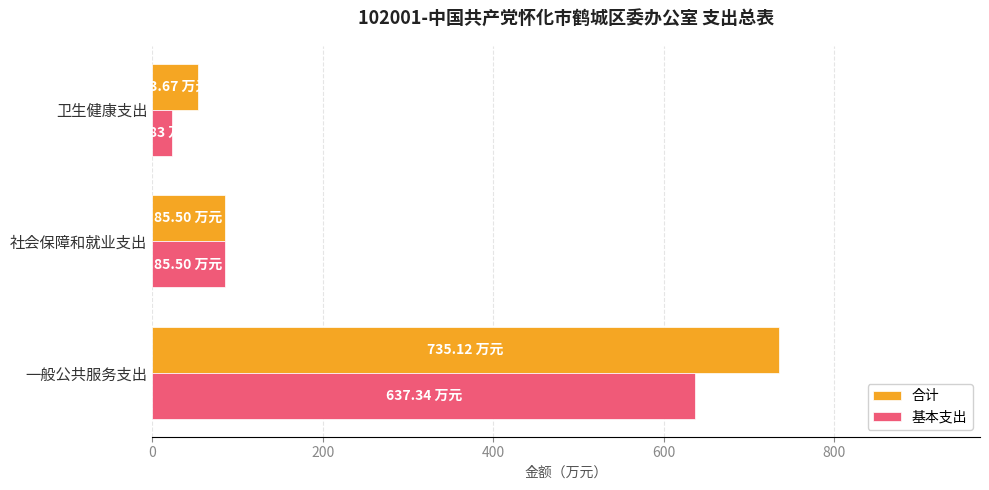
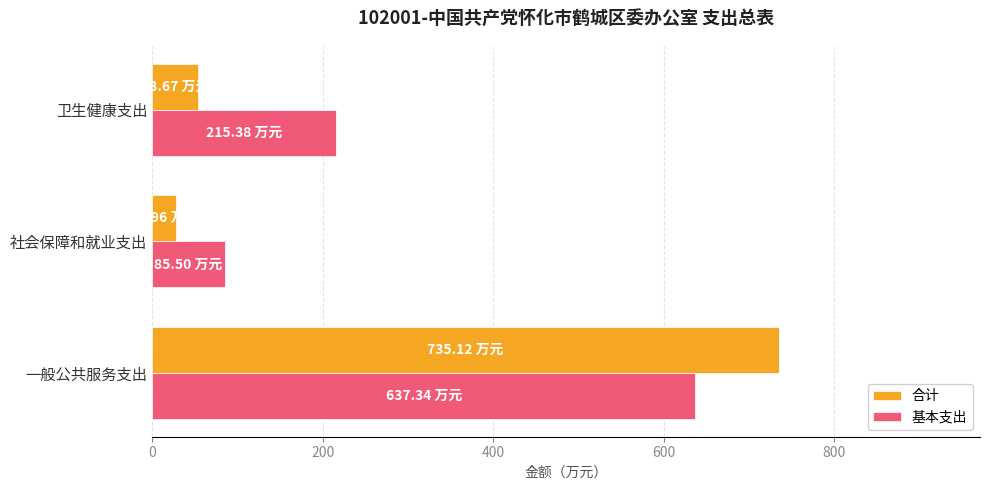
  {
    "合计": {
-     "社会保障和就业支出": 90
+     "社会保障和就业支出": 30
    },
    "基本支出": {
-     "卫生健康支出": 20
+     "卫生健康支出": 220
    }
  }
